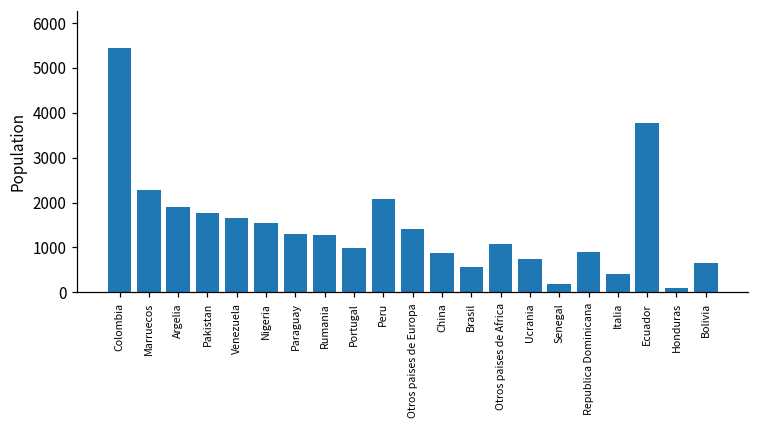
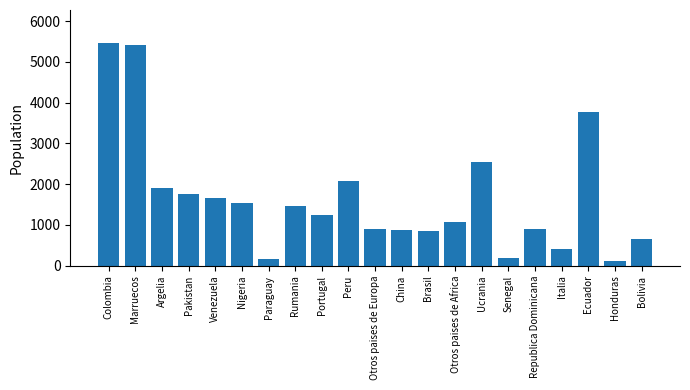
  {
    "Colombia": 5500,
-   "Marruecos": 2300,
+   "Marruecos": 5400,
    "Argelia": 1900,
    "Pakistan": 1800,
    "Venezuela": 1700,
    "Nigeria": 1600,
-   "Paraguay": 1300,
-   "Rumania": 1300,
-   "Portugal": 1000,
+   "Paraguay": 200,
+   "Rumania": 1500,
+   "Portugal": 1200,
    "Peru": 2100,
-   "Otros paises de Europa": 1400,
+   "Otros paises de Europa": 900,
    "China": 900,
-   "Brasil": 600,
+   "Brasil": 900,
    "Otros paises de Africa": 1100,
-   "Ucrania": 700,
+   "Ucrania": 2500,
    "Senegal": 200,
    "Republica Dominicana": 900,
    "Italia": 400,
    "Ecuador": 3800,
    "Honduras": 100,
    "Bolivia": 700
  }
